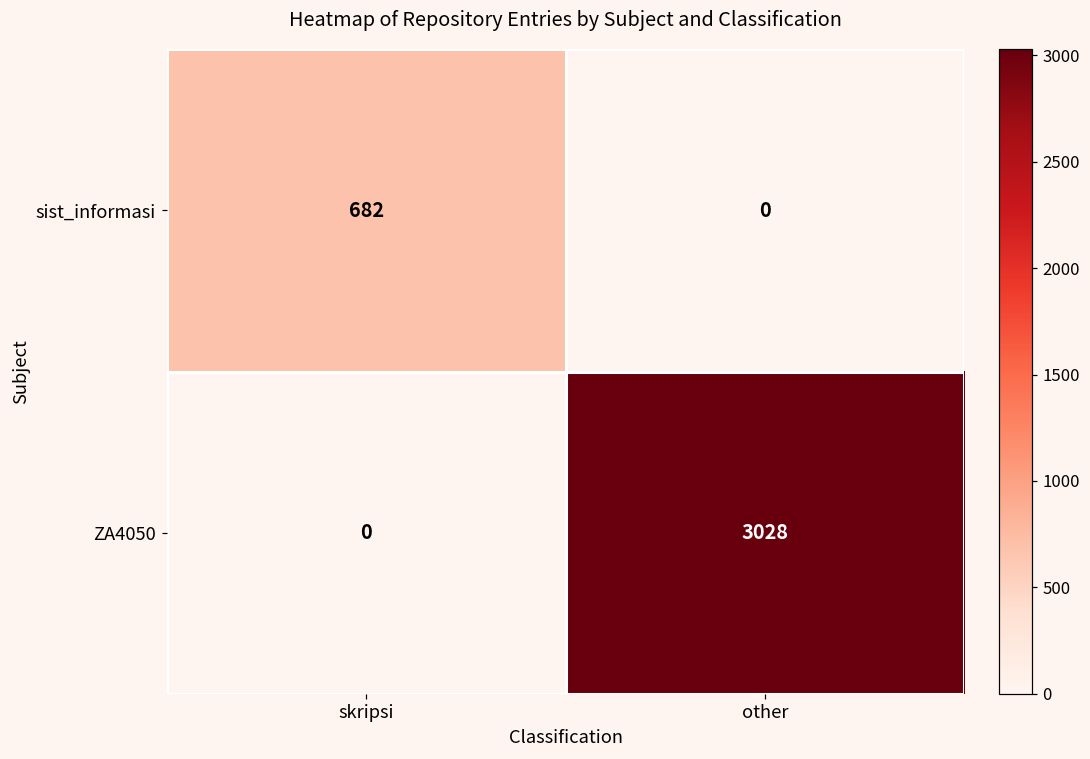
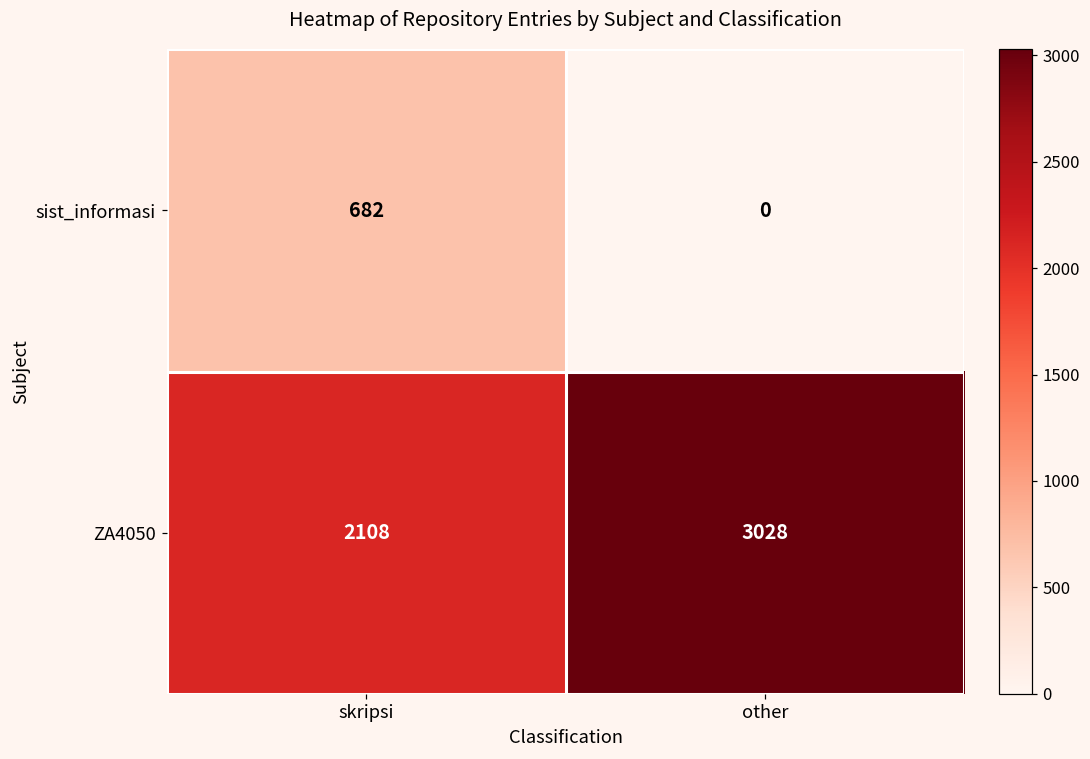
  {
    "sist_informasi": {
      "skripsi": 682,
      "other": 0
    },
    "ZA4050": {
-     "skripsi": 0,
+     "skripsi": 2108,
      "other": 3028
    }
  }
